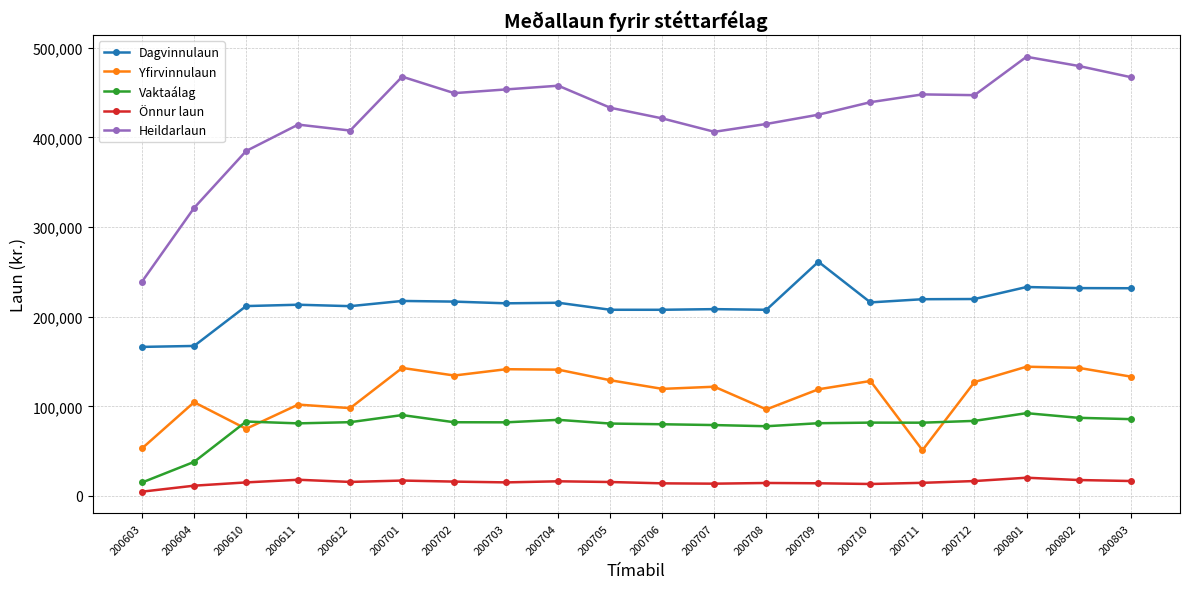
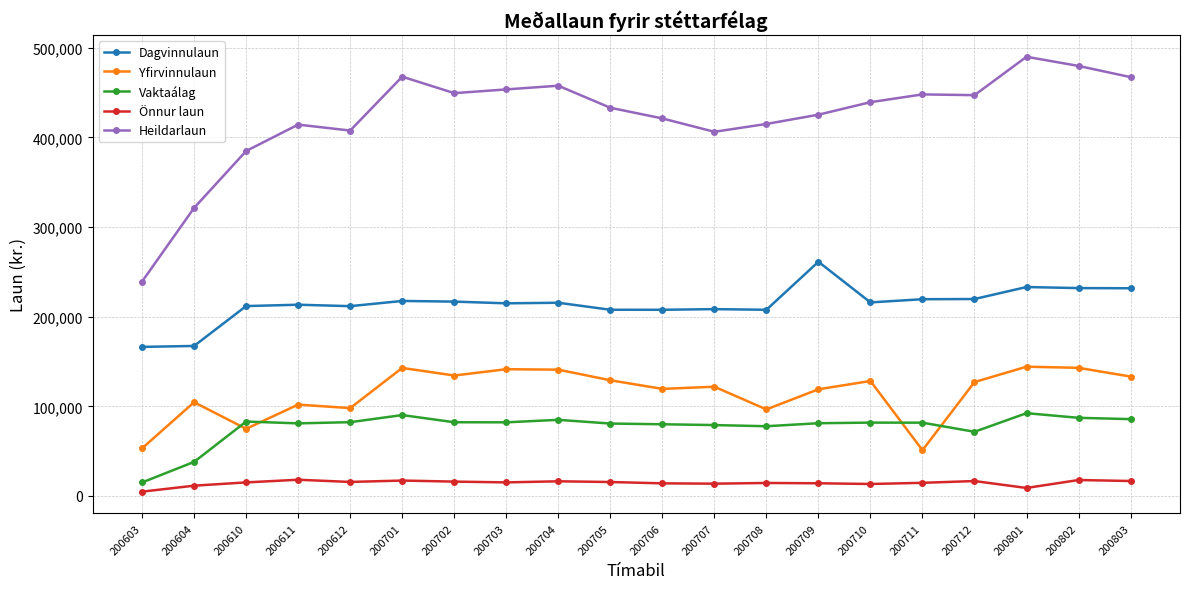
  {
    "Dagvinnulaun": {
      "200603": "170,000",
      "200604": "170,000",
      "200610": "210,000",
      "200611": "210,000",
      "200612": "210,000",
      "200701": "220,000",
      "200702": "220,000",
      "200703": "210,000",
      "200704": "220,000",
      "200705": "210,000",
      "200706": "210,000",
      "200707": "210,000",
      "200708": "210,000",
      "200709": "260,000",
      "200710": "220,000",
      "200711": "220,000",
      "200712": "220,000",
      "200801": "230,000",
      "200802": "230,000",
      "200803": "230,000"
    },
    "Yfirvinnulaun": {
      "200603": "50,000",
      "200604": "100,000",
      "200610": "70,000",
      "200611": "100,000",
      "200612": "100,000",
      "200701": "140,000",
      "200702": "130,000",
      "200703": "140,000",
      "200704": "140,000",
      "200705": "130,000",
      "200706": "120,000",
      "200707": "120,000",
      "200708": "100,000",
      "200709": "120,000",
      "200710": "130,000",
      "200711": "50,000",
      "200712": "130,000",
      "200801": "140,000",
      "200802": "140,000",
      "200803": "130,000"
    },
    "Vaktaálag": {
      "200603": "20,000",
      "200604": "40,000",
      "200610": "80,000",
      "200611": "80,000",
      "200612": "80,000",
      "200701": "90,000",
      "200702": "80,000",
      "200703": "80,000",
      "200704": "80,000",
      "200705": "80,000",
      "200706": "80,000",
      "200707": "80,000",
      "200708": "80,000",
      "200709": "80,000",
      "200710": "80,000",
      "200711": "80,000",
-     "200712": "80,000",
+     "200712": "70,000",
      "200801": "90,000",
      "200802": "90,000",
      "200803": "90,000"
    },
    "Önnur laun": {
      "200603": "0",
      "200604": "10,000",
      "200610": "20,000",
      "200611": "20,000",
      "200612": "20,000",
      "200701": "20,000",
      "200702": "20,000",
      "200703": "20,000",
      "200704": "20,000",
      "200705": "20,000",
      "200706": "10,000",
      "200707": "10,000",
      "200708": "10,000",
      "200709": "10,000",
      "200710": "10,000",
      "200711": "10,000",
      "200712": "20,000",
-     "200801": "20,000",
+     "200801": "10,000",
      "200802": "20,000",
      "200803": "20,000"
    },
    "Heildarlaun": {
      "200603": "240,000",
      "200604": "320,000",
      "200610": "380,000",
      "200611": "410,000",
      "200612": "410,000",
      "200701": "470,000",
      "200702": "450,000",
      "200703": "450,000",
      "200704": "460,000",
      "200705": "430,000",
      "200706": "420,000",
      "200707": "410,000",
      "200708": "410,000",
      "200709": "430,000",
      "200710": "440,000",
      "200711": "450,000",
      "200712": "450,000",
      "200801": "490,000",
      "200802": "480,000",
      "200803": "470,000"
    }
  }
